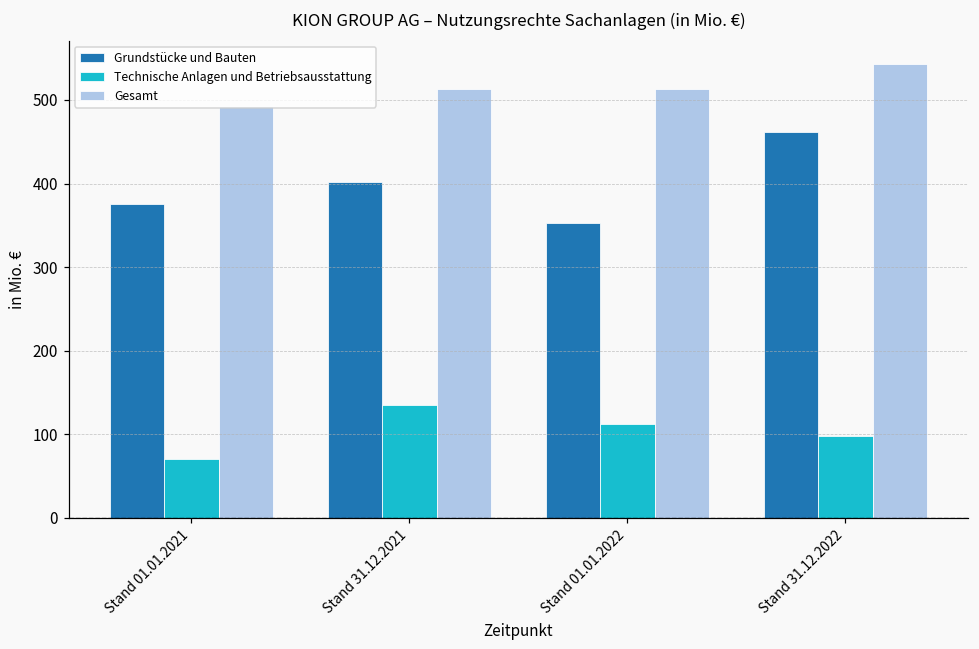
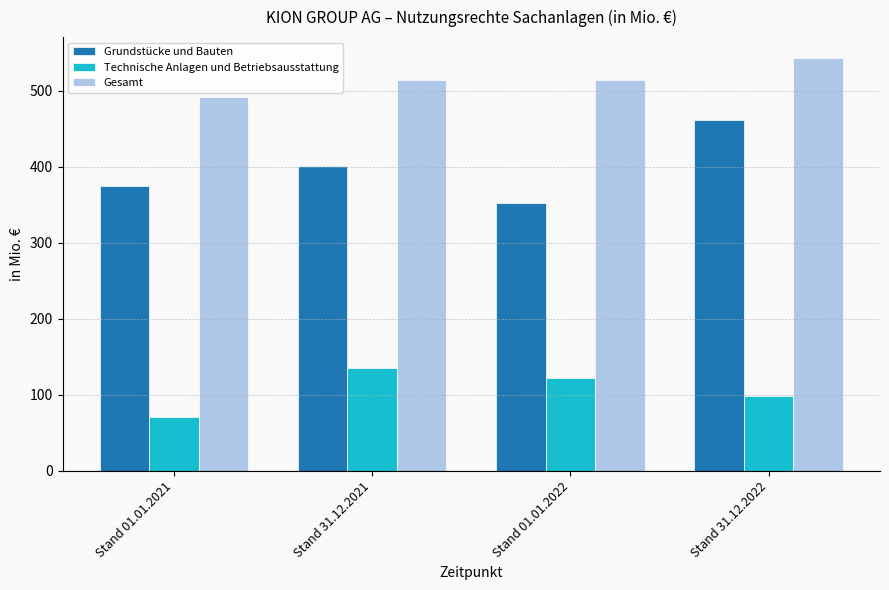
  {
    "Grundstücke und Bauten": {
      "Stand 01.01.2021": 380,
      "Stand 31.12.2021": 400,
      "Stand 01.01.2022": 350,
      "Stand 31.12.2022": 460
    },
    "Technische Anlagen und Betriebsausstattung": {
      "Stand 01.01.2021": 70,
      "Stand 31.12.2021": 140,
-     "Stand 01.01.2022": 110,
+     "Stand 01.01.2022": 120,
      "Stand 31.12.2022": 100
    },
    "Gesamt": {
      "Stand 01.01.2021": 490,
      "Stand 31.12.2021": 510,
      "Stand 01.01.2022": 510,
      "Stand 31.12.2022": 540
    }
  }
